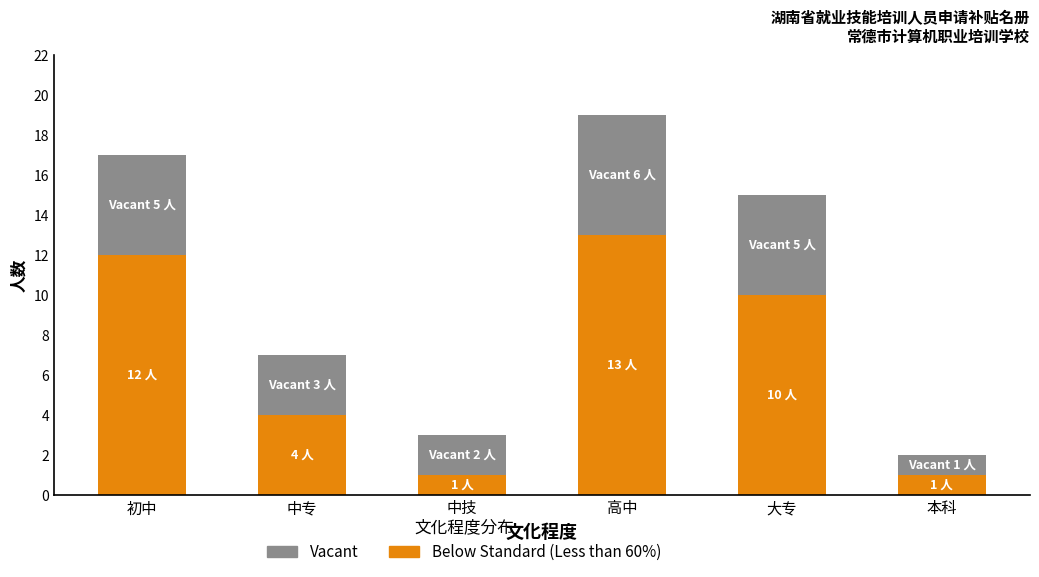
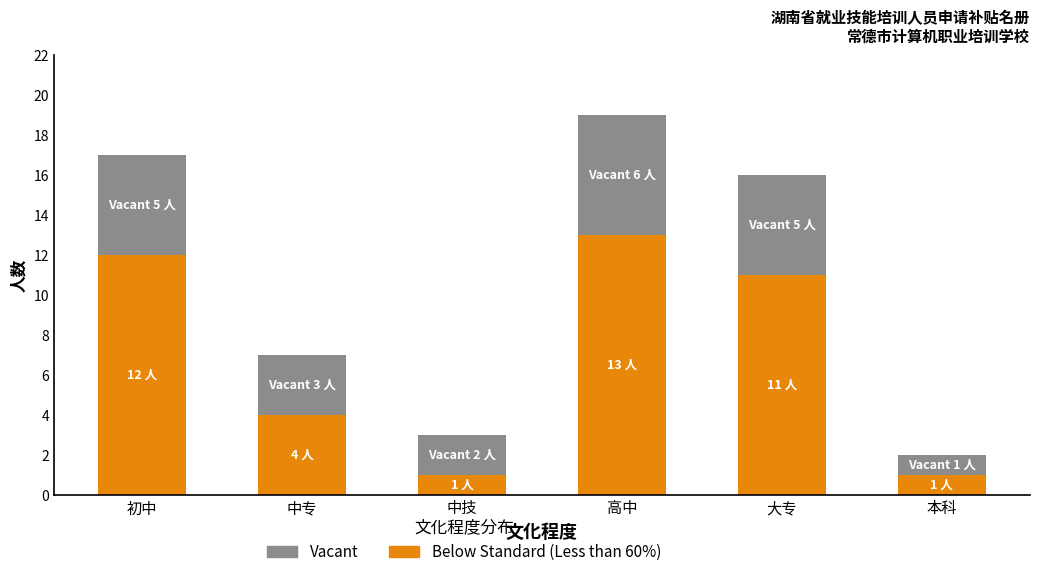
  {
    "Below Standard (Less than 60%)": {
      "初中": 12,
      "中专": 4,
      "中技": 1,
      "高中": 13,
-     "大专": 10,
+     "大专": 11,
      "本科": 1
    },
    "Vacant": {
      "初中": 5,
      "中专": 3,
      "中技": 2,
      "高中": 6,
      "大专": 5,
      "本科": 1
    }
  }
